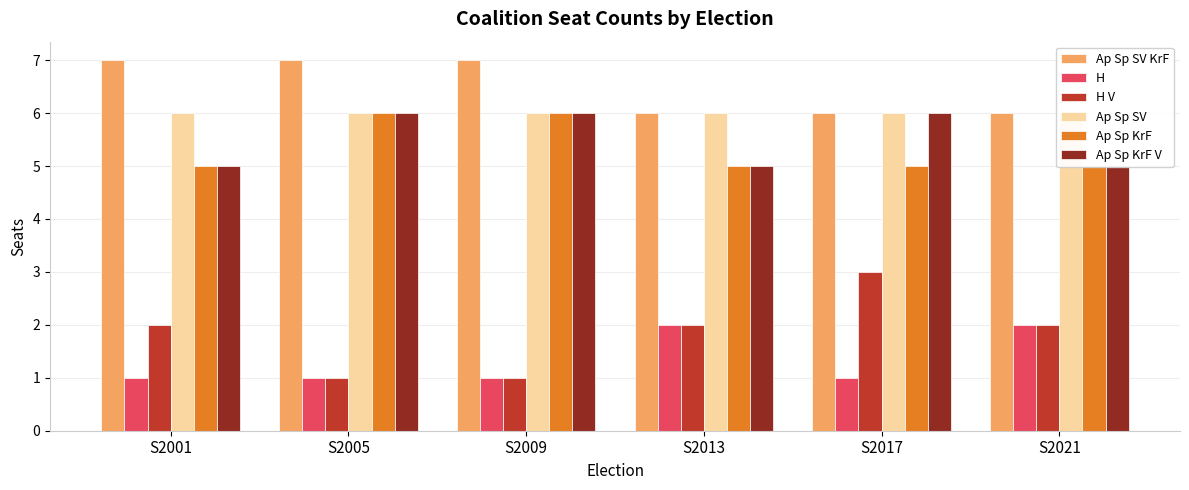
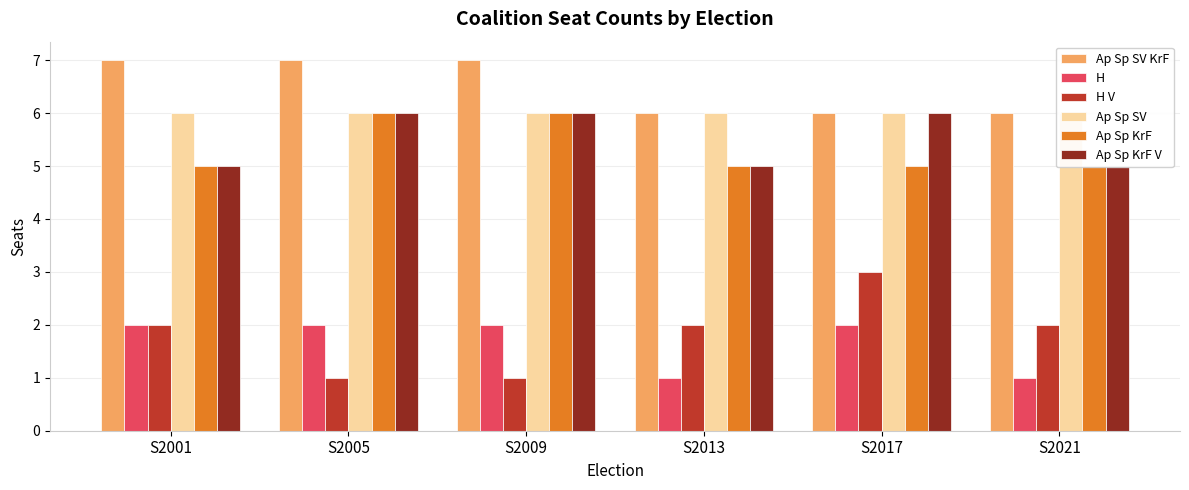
  {
    "Ap Sp SV KrF": {
      "S2001": 7,
      "S2005": 7,
      "S2009": 7,
      "S2013": 6,
      "S2017": 6,
      "S2021": 6
    },
    "H": {
-     "S2001": 1,
-     "S2005": 1,
-     "S2009": 1,
-     "S2013": 2,
-     "S2017": 1,
-     "S2021": 2
+     "S2001": 2,
+     "S2005": 2,
+     "S2009": 2,
+     "S2013": 1,
+     "S2017": 2,
+     "S2021": 1
    },
    "Ap Sp SV": {
      "S2001": 6,
      "S2005": 6,
      "S2009": 6,
      "S2013": 6,
      "S2017": 6
    },
    "Ap Sp KrF": {
      "S2001": 5,
      "S2005": 6,
      "S2009": 6,
      "S2013": 5,
      "S2017": 5
    }
  }
